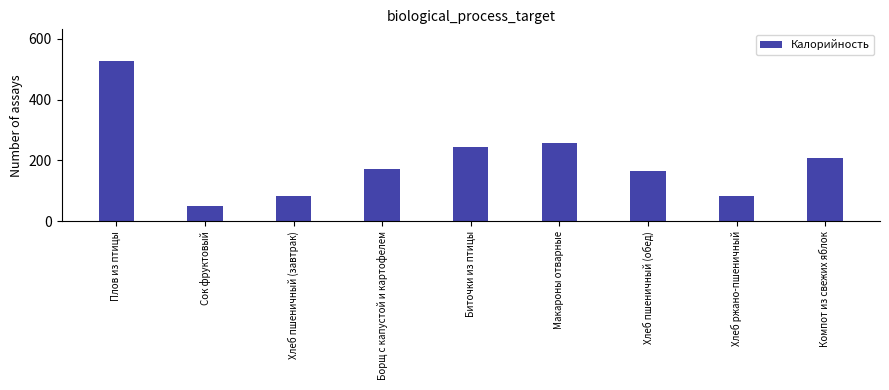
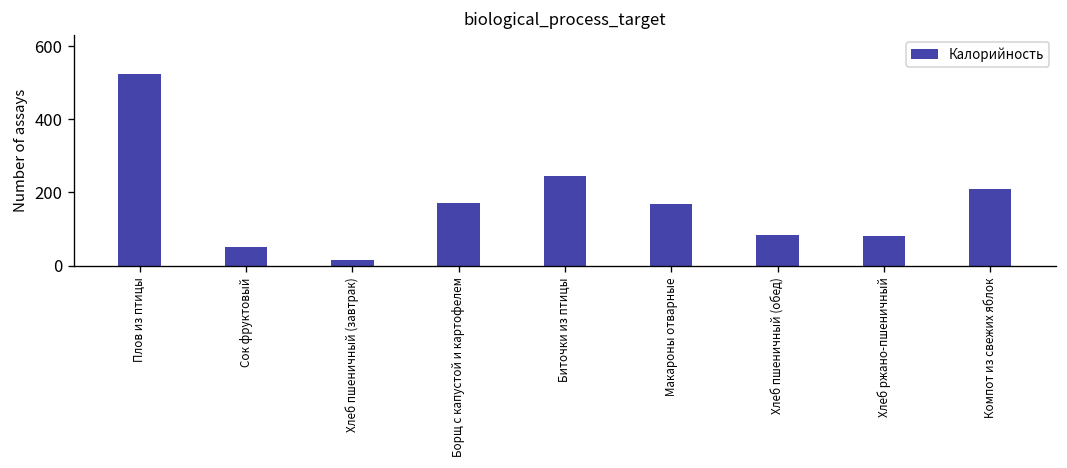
  {
    "Плов из птицы": 530,
    "Сок фруктовый": 50,
-   "Хлеб пшеничный (завтрак)": 80,
+   "Хлеб пшеничный (завтрак)": 20,
    "Борщ с капустой и картофелем": 170,
    "Биточки из птицы": 250,
-   "Макароны отварные": 260,
-   "Хлеб пшеничный (обед)": 170,
+   "Макароны отварные": 170,
+   "Хлеб пшеничный (обед)": 80,
    "Хлеб ржано-пшеничный": 80,
    "Компот из свежих яблок": 210
  }
